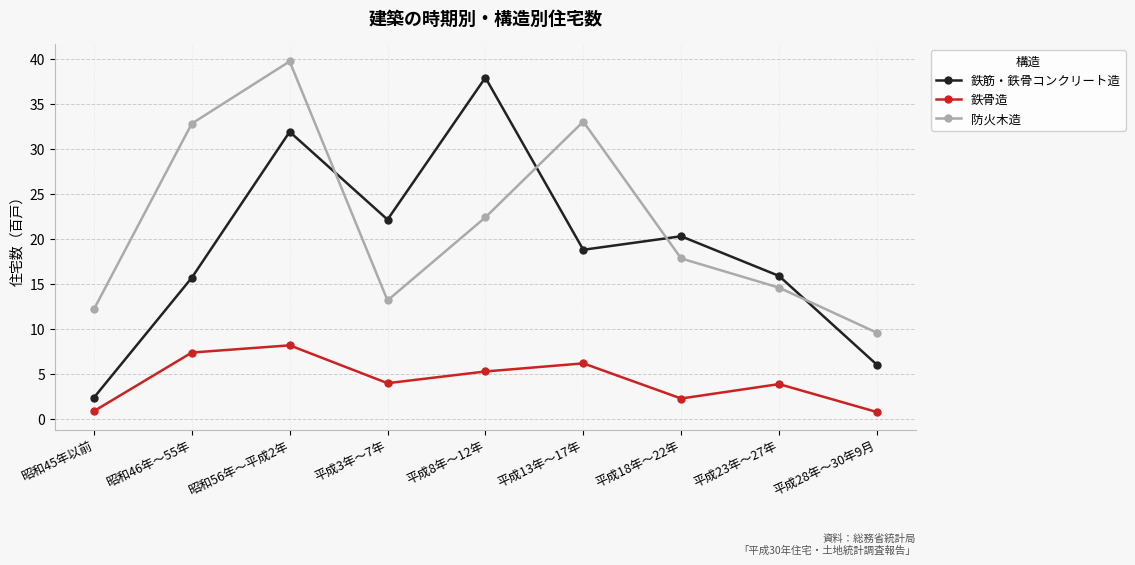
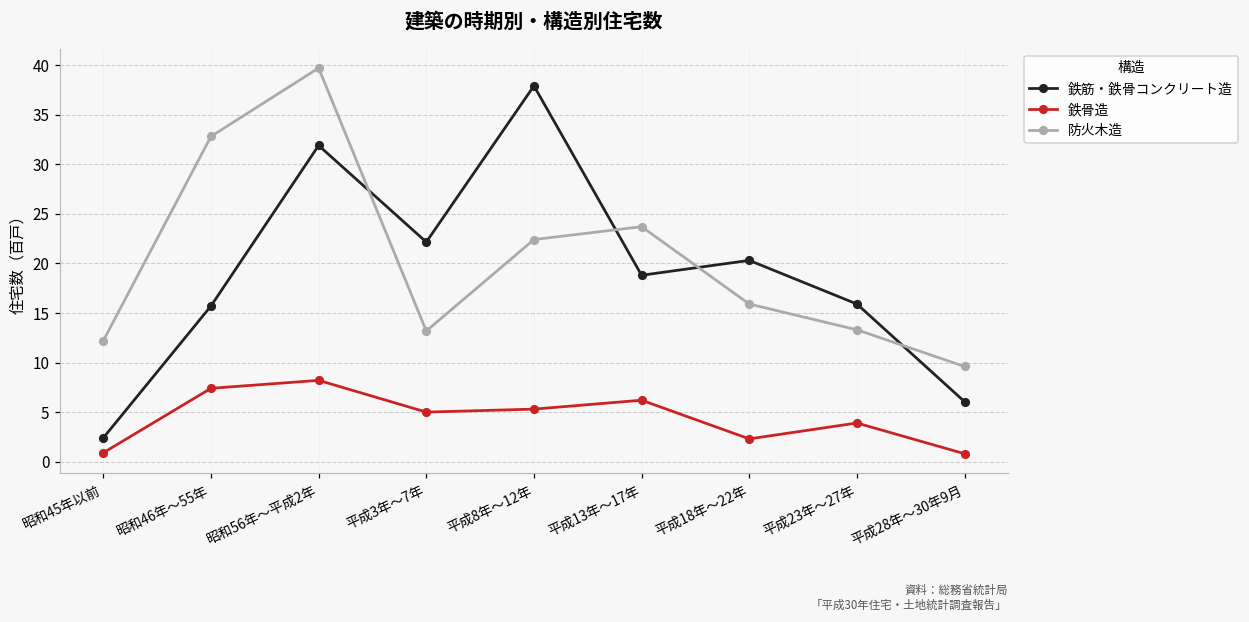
  {
    "鉄筋・鉄骨コンクリート造": {
      "昭和45年以前": 2,
      "昭和46年～55年": 16,
      "昭和56年～平成2年": 32,
      "平成3年～7年": 22,
      "平成8年～12年": 38,
      "平成13年～17年": 19,
      "平成18年～22年": 20,
      "平成23年～27年": 16,
      "平成28年～30年9月": 6
    },
    "鉄骨造": {
      "昭和45年以前": 1,
      "昭和46年～55年": 7,
      "昭和56年～平成2年": 8,
-     "平成3年～7年": 4,
+     "平成3年～7年": 5,
      "平成8年～12年": 5,
      "平成13年～17年": 6,
      "平成18年～22年": 2,
      "平成23年～27年": 4,
      "平成28年～30年9月": 1
    },
    "防火木造": {
      "昭和45年以前": 12,
      "昭和46年～55年": 33,
      "昭和56年～平成2年": 40,
      "平成3年～7年": 13,
      "平成8年～12年": 22,
-     "平成13年～17年": 33,
-     "平成18年～22年": 18,
-     "平成23年～27年": 15,
+     "平成13年～17年": 24,
+     "平成18年～22年": 16,
+     "平成23年～27年": 13,
      "平成28年～30年9月": 10
    }
  }
